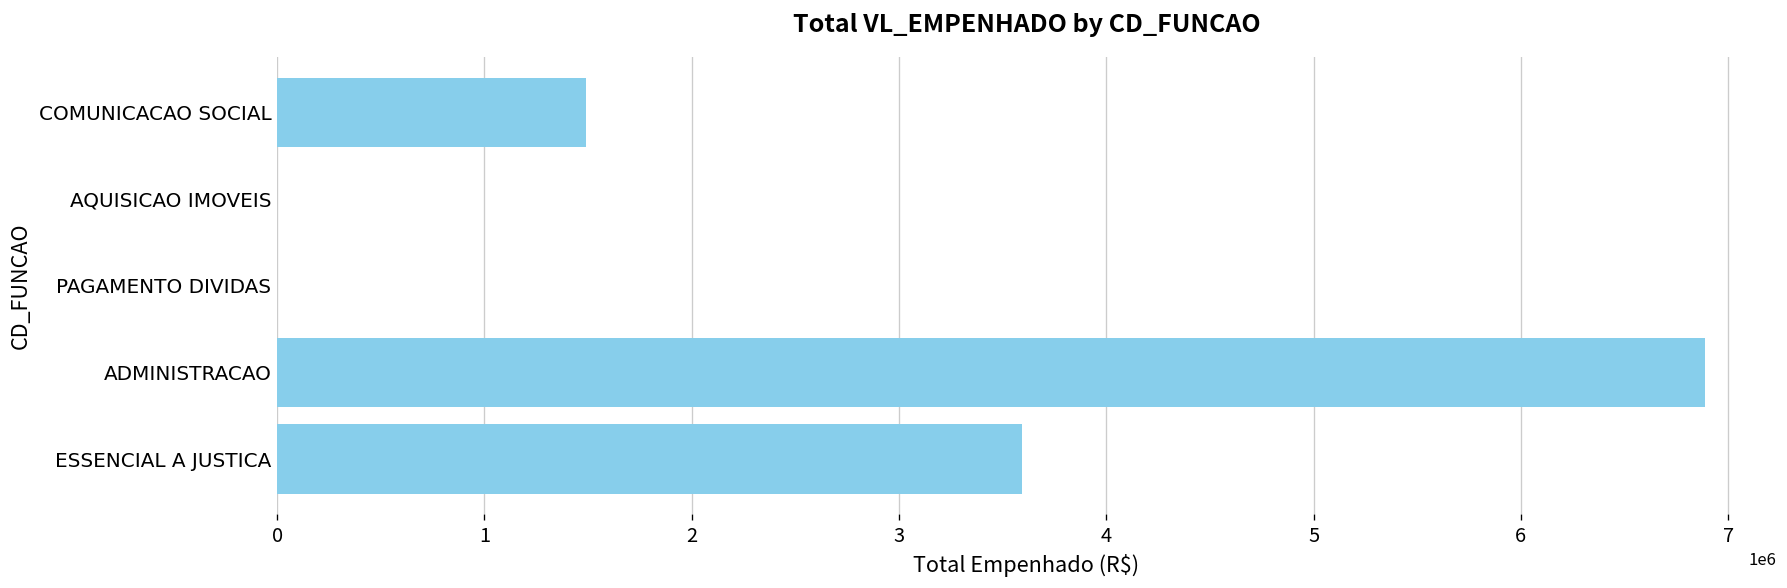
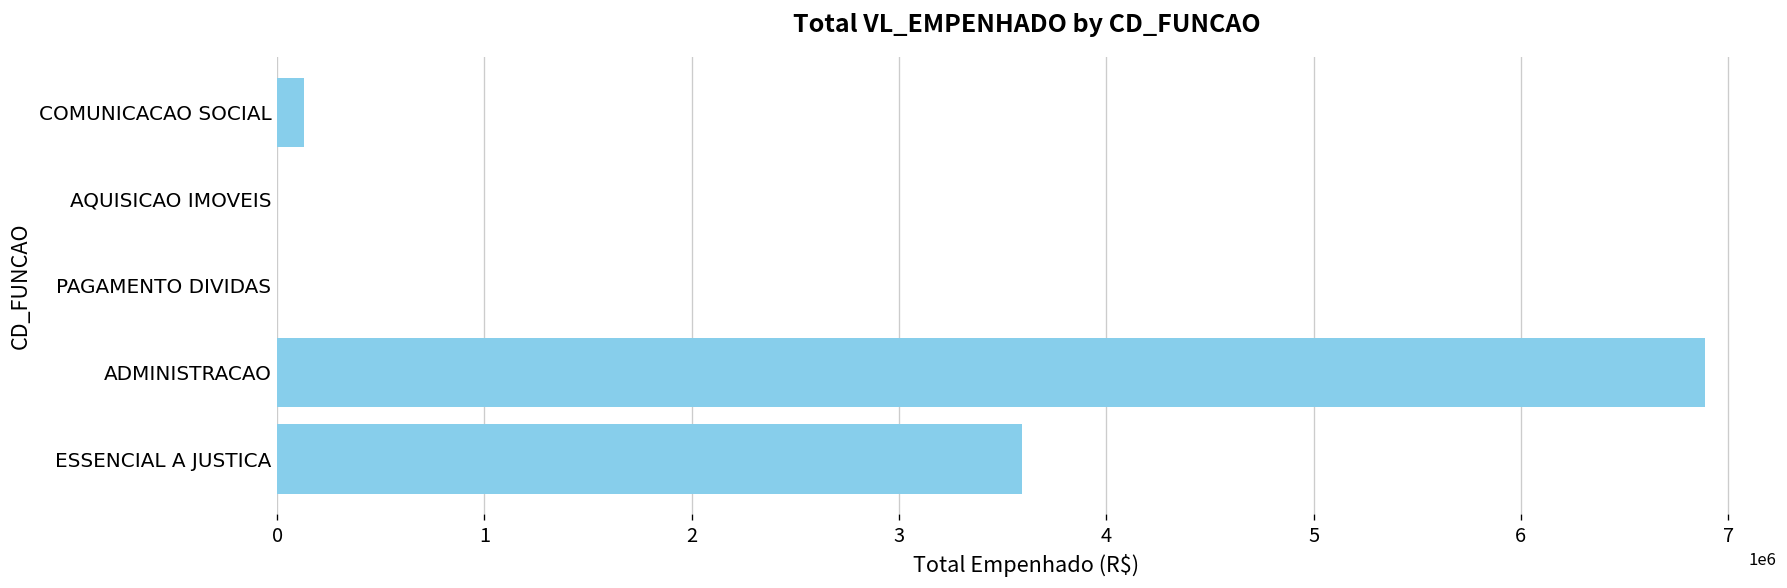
  {
-   "COMUNICACAO SOCIAL": 1490000,
+   "COMUNICACAO SOCIAL": 130000,
    "AQUISICAO IMOVEIS": 0,
    "PAGAMENTO DIVIDAS": 0,
    "ADMINISTRACAO": 6890000,
    "ESSENCIAL A JUSTICA": 3590000
  }
